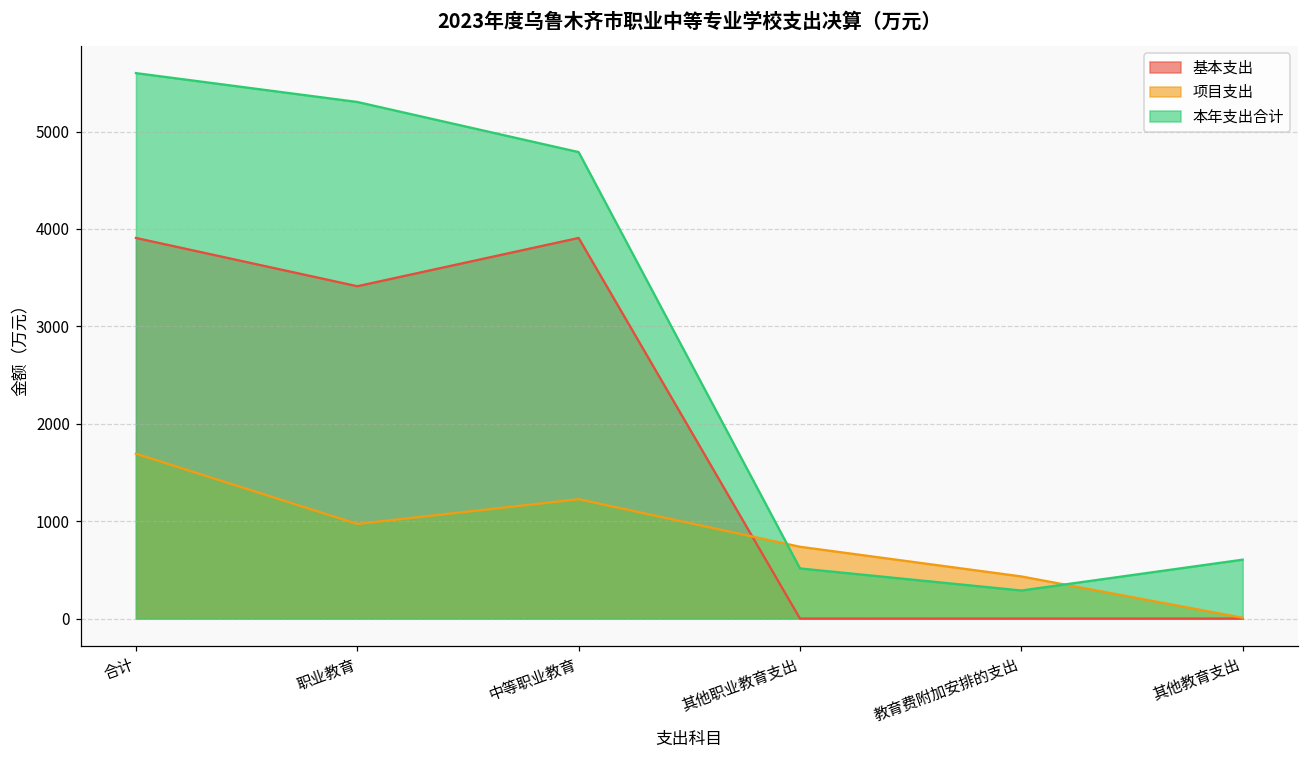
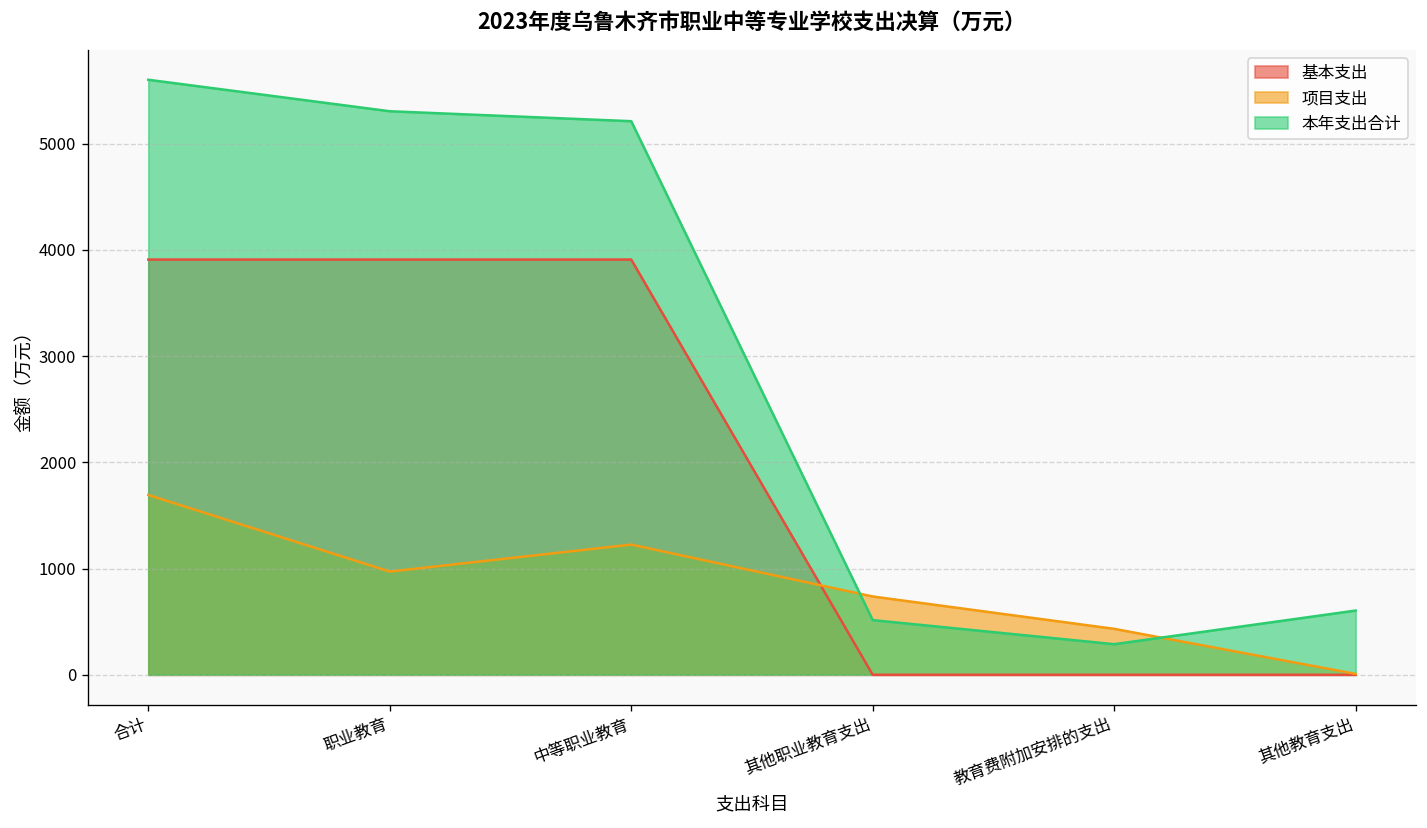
  {
    "基本支出": {
      "合计": 3900,
-     "职业教育": 3400,
+     "职业教育": 3900,
      "中等职业教育": 3900,
      "其他职业教育支出": 0,
      "教育费附加安排的支出": 0
    },
    "项目支出": {
      "合计": 1700,
      "职业教育": 1000,
      "中等职业教育": 1200,
      "其他职业教育支出": 700,
      "教育费附加安排的支出": 400
    },
    "本年支出合计": {
      "合计": 5600,
      "职业教育": 5300,
-     "中等职业教育": 4800,
+     "中等职业教育": 5200,
      "其他职业教育支出": 500,
      "教育费附加安排的支出": 300,
      "其他教育支出": 600
    }
  }
